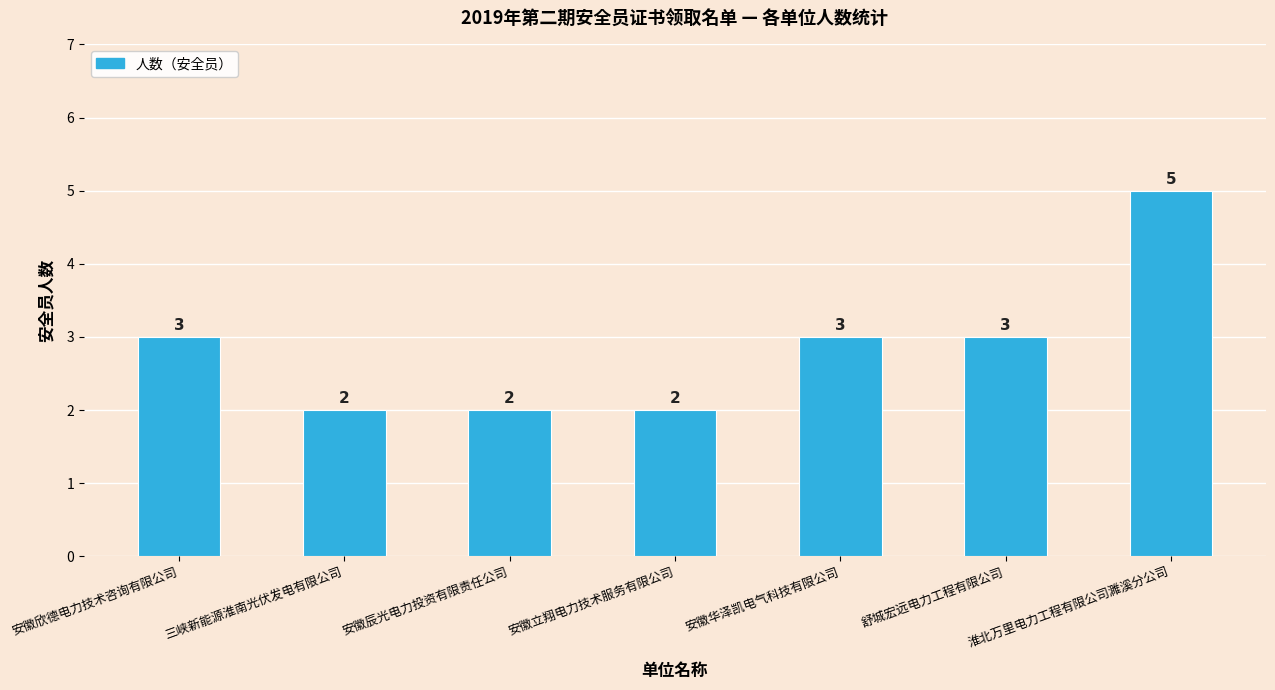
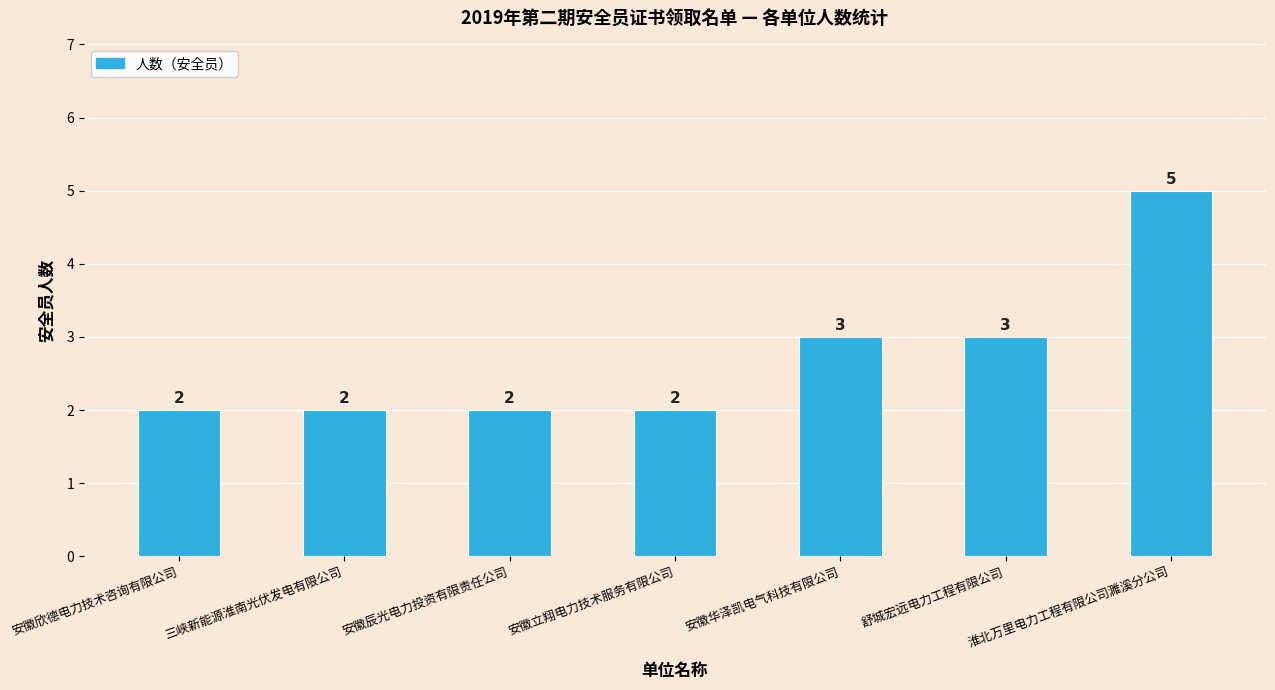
  {
-   "安徽欣德电力技术咨询有限公司": 3,
+   "安徽欣德电力技术咨询有限公司": 2,
    "三峡新能源淮南光伏发电有限公司": 2,
    "安徽辰光电力投资有限责任公司": 2,
    "安徽立翔电力技术服务有限公司": 2,
    "安徽华泽凯电气科技有限公司": 3,
    "舒城宏远电力工程有限公司": 3,
    "淮北万里电力工程有限公司濉溪分公司": 5
  }
